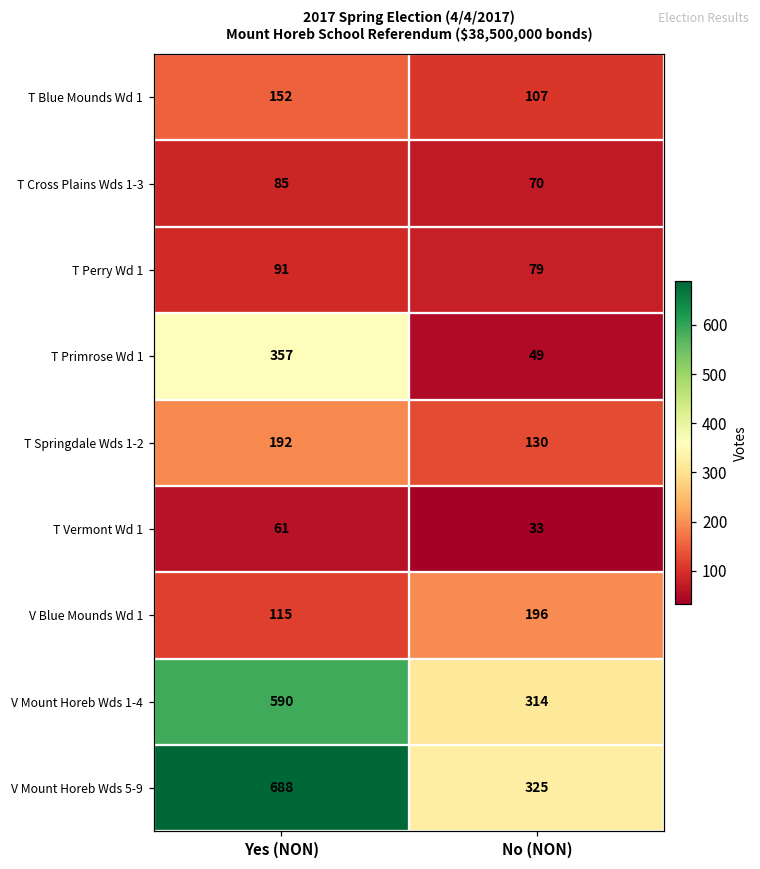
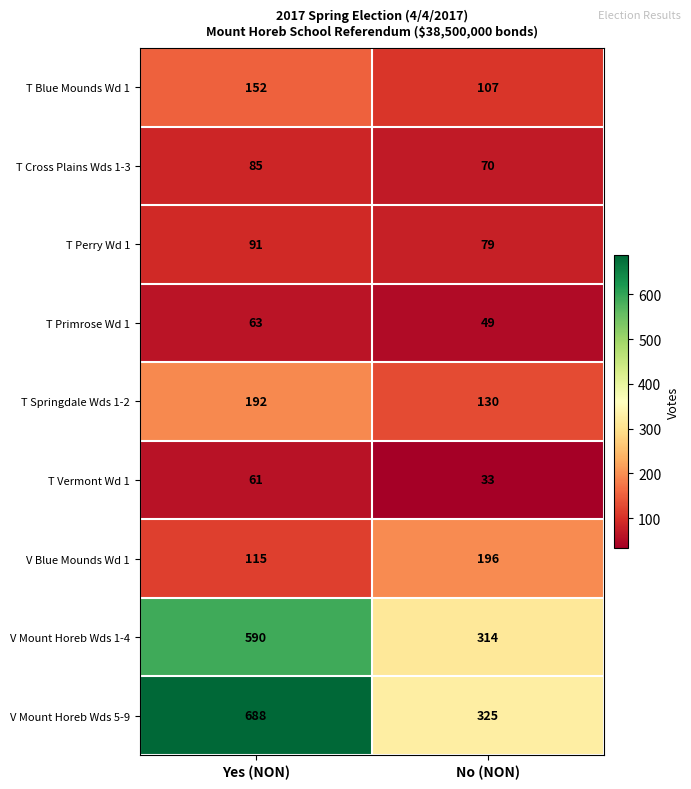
  {
    "T Blue Mounds Wd 1": {
      "Yes (NON)": 152,
      "No (NON)": 107
    },
    "T Cross Plains Wds 1-3": {
      "Yes (NON)": 85,
      "No (NON)": 70
    },
    "T Perry Wd 1": {
      "Yes (NON)": 91,
      "No (NON)": 79
    },
    "T Primrose Wd 1": {
-     "Yes (NON)": 357,
+     "Yes (NON)": 63,
      "No (NON)": 49
    },
    "T Springdale Wds 1-2": {
      "Yes (NON)": 192,
      "No (NON)": 130
    },
    "T Vermont Wd 1": {
      "Yes (NON)": 61,
      "No (NON)": 33
    },
    "V Blue Mounds Wd 1": {
      "Yes (NON)": 115,
      "No (NON)": 196
    },
    "V Mount Horeb Wds 1-4": {
      "Yes (NON)": 590,
      "No (NON)": 314
    },
    "V Mount Horeb Wds 5-9": {
      "Yes (NON)": 688,
      "No (NON)": 325
    }
  }
